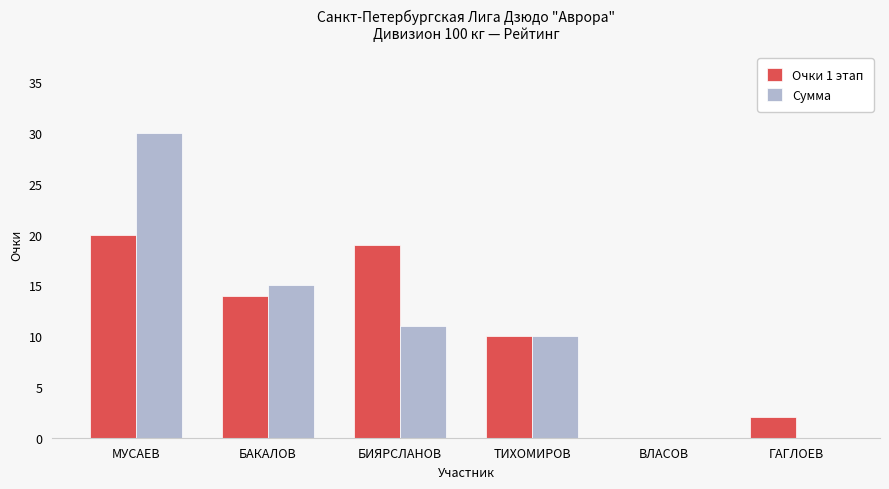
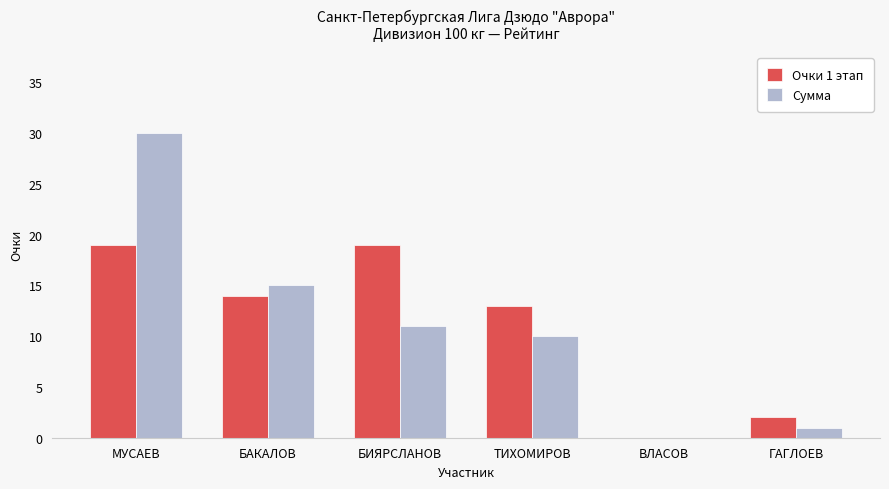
  {
    "Очки 1 этап": {
-     "МУСАЕВ": 20,
+     "МУСАЕВ": 19,
      "БАКАЛОВ": 14,
      "БИЯРСЛАНОВ": 19,
-     "ТИХОМИРОВ": 10,
+     "ТИХОМИРОВ": 13,
      "ВЛАСОВ": 0,
      "ГАГЛОЕВ": 2
    },
    "Сумма": {
      "МУСАЕВ": 30,
      "БАКАЛОВ": 15,
      "БИЯРСЛАНОВ": 11,
      "ТИХОМИРОВ": 10,
      "ВЛАСОВ": 0,
-     "ГАГЛОЕВ": 0
+     "ГАГЛОЕВ": 1
    }
  }
